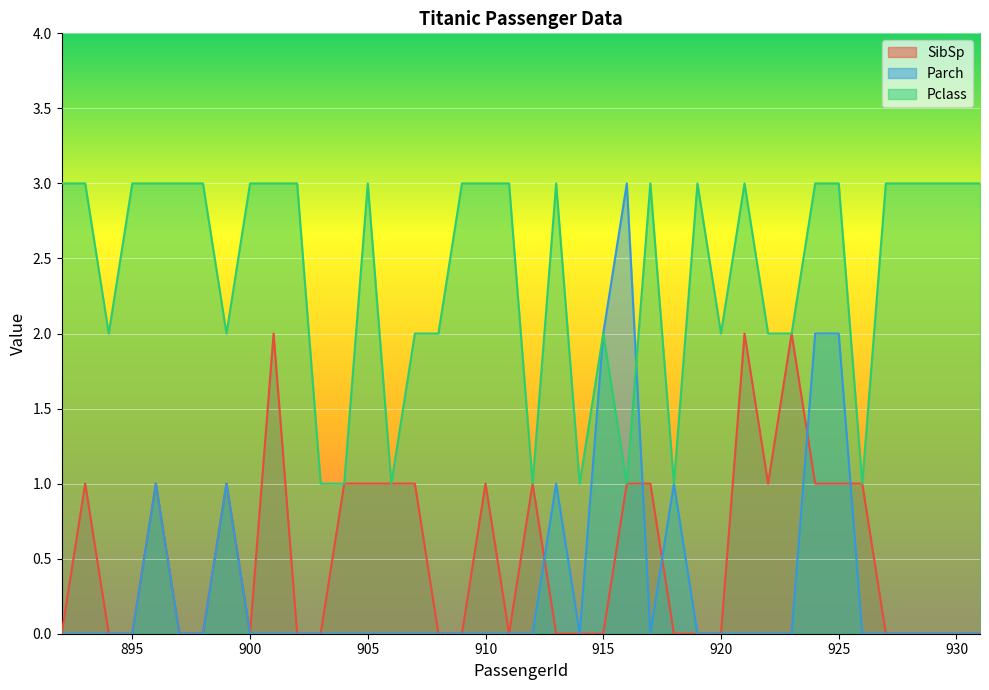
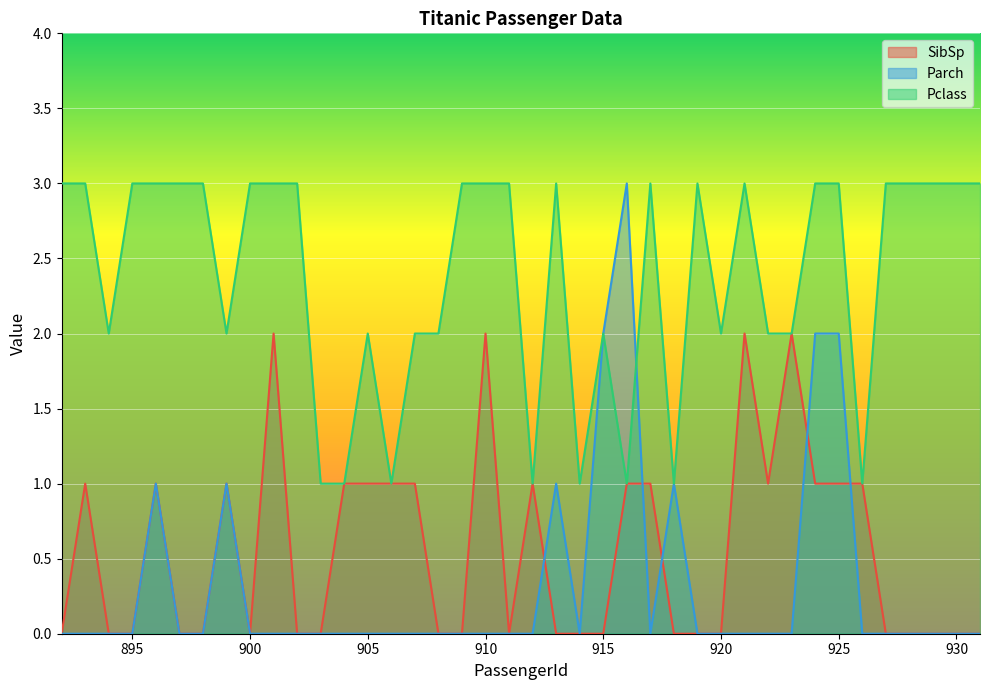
  {
    "SibSp": {
      "905": 1,
-     "910": 1,
+     "910": 2,
      "915": 0,
      "925": 1
    },
    "Parch": {
      "905": 0,
      "910": 0,
      "925": 2
    },
    "Pclass": {
      "895": 3,
      "900": 3,
-     "905": 3,
+     "905": 2,
      "910": 3,
      "920": 2,
      "925": 3,
      "930": 3
    }
  }
